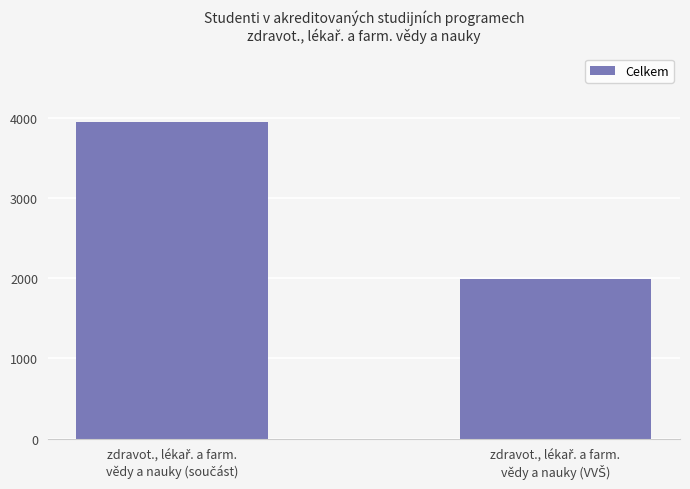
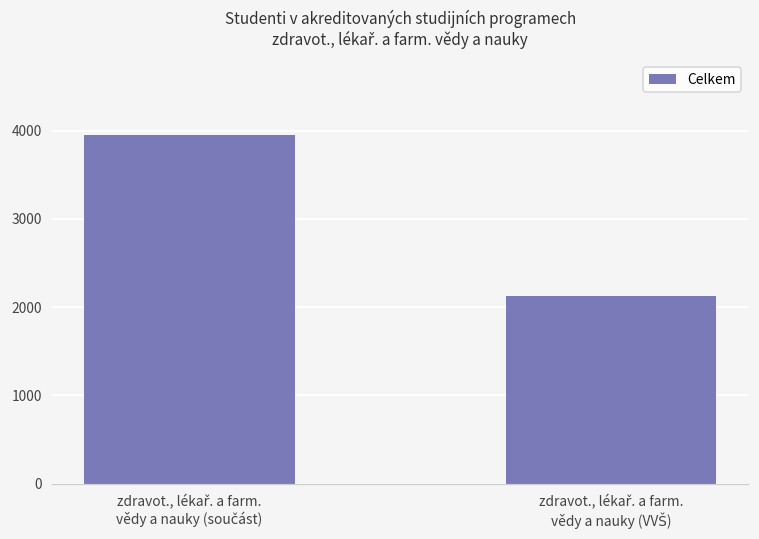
  {
    "zdravot., lékař. a farm. vědy a nauky (součást)": 3900,
-   "zdravot., lékař. a farm. vědy a nauky (VVŠ)": 2000
+   "zdravot., lékař. a farm. vědy a nauky (VVŠ)": 2100
  }
